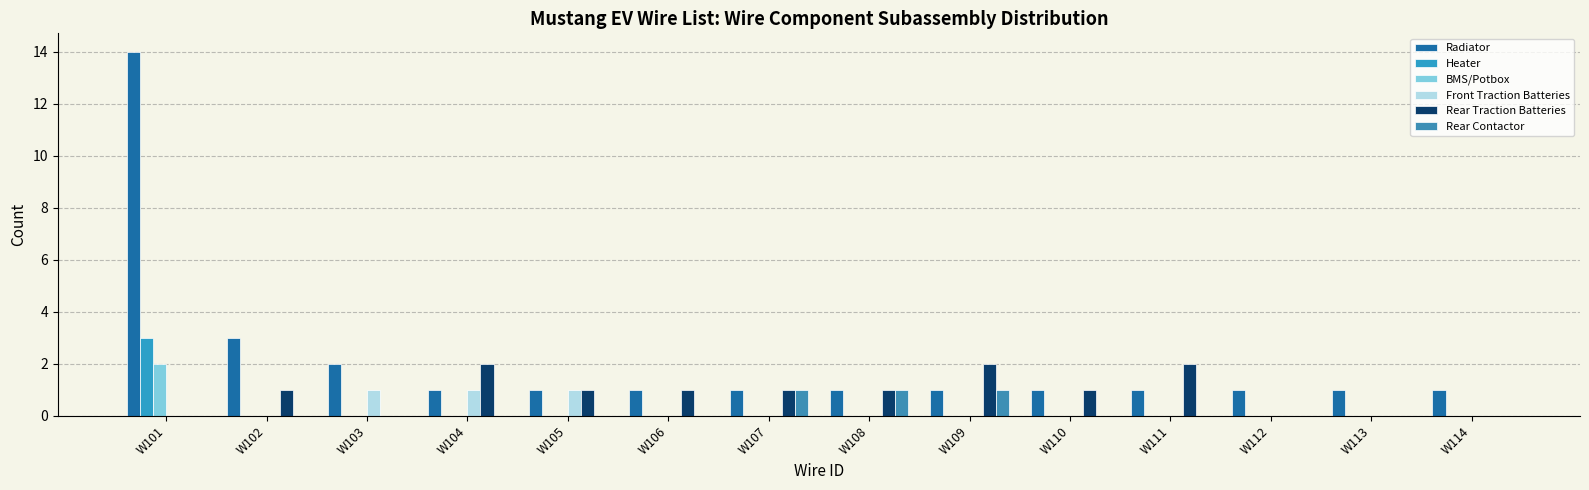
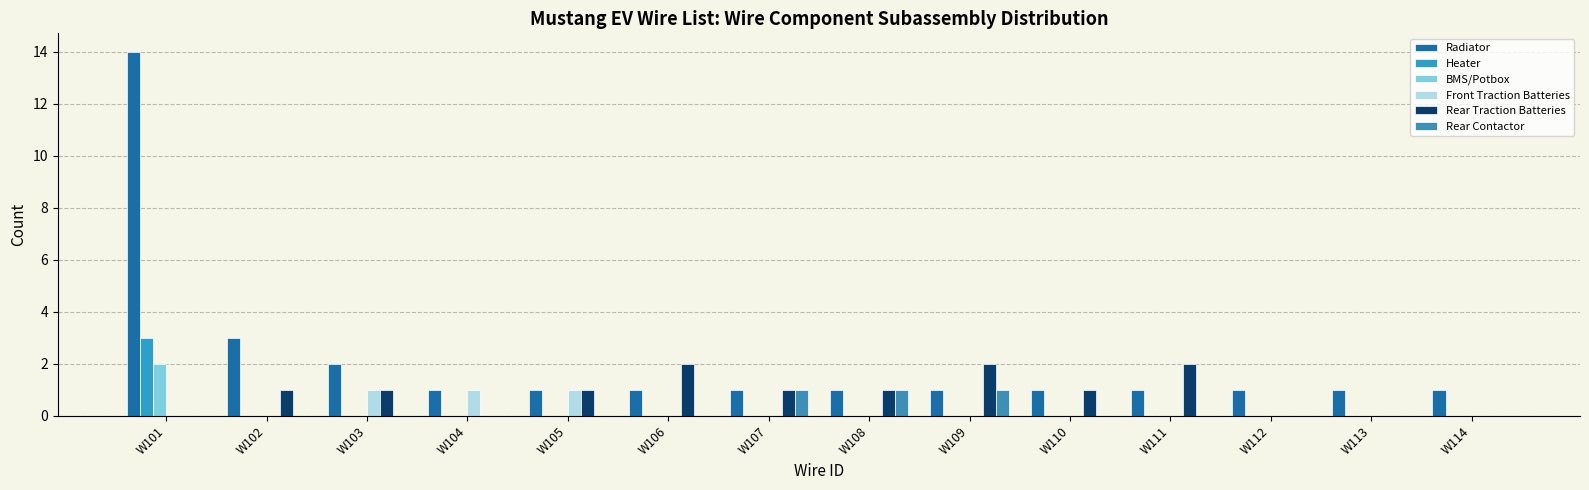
  {
    "Rear Traction Batteries": {
      "W101": 0,
      "W102": 1,
-     "W103": 0,
-     "W104": 2,
+     "W103": 1,
+     "W104": 0,
      "W105": 1,
-     "W106": 1,
+     "W106": 2,
      "W107": 1,
      "W108": 1,
      "W109": 2,
      "W110": 1,
      "W111": 2,
      "W112": 0,
      "W113": 0,
      "W114": 0
    }
  }
